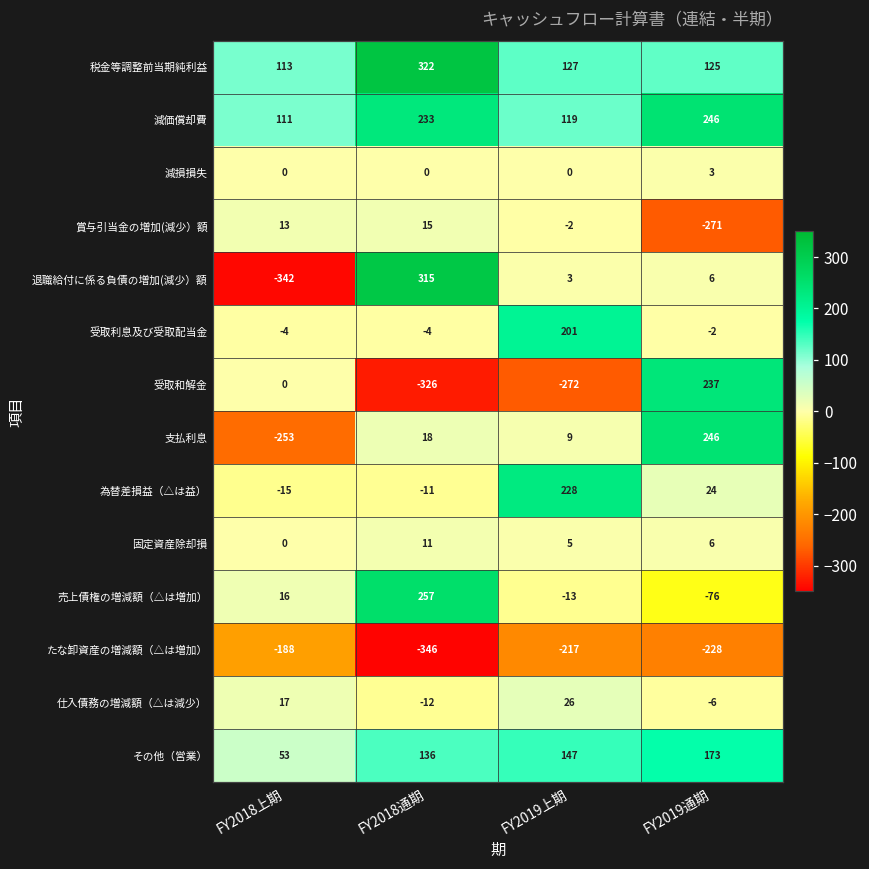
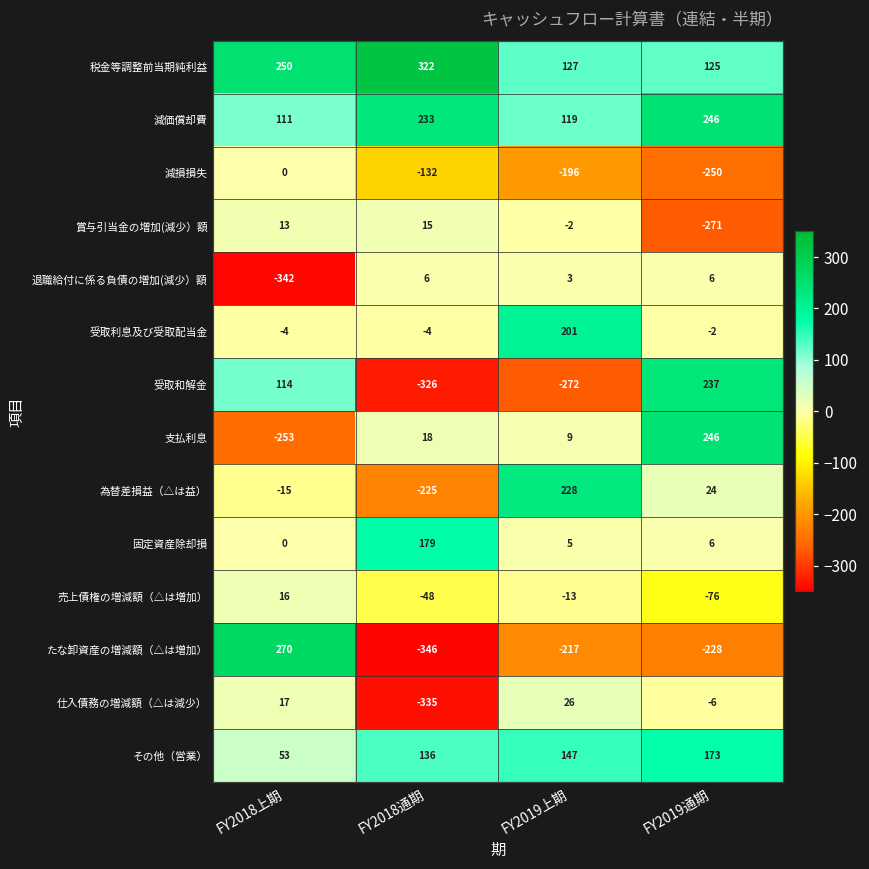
  {
    "税金等調整前当期純利益": {
-     "FY2018上期": 113,
+     "FY2018上期": 250,
      "FY2018通期": 322,
      "FY2019上期": 127,
      "FY2019通期": 125
    },
    "減価償却費": {
      "FY2018上期": 111,
      "FY2018通期": 233,
      "FY2019上期": 119,
      "FY2019通期": 246
    },
    "減損損失": {
      "FY2018上期": 0,
-     "FY2018通期": 0,
-     "FY2019上期": 0,
-     "FY2019通期": 3
+     "FY2018通期": -132,
+     "FY2019上期": -196,
+     "FY2019通期": -250
    },
    "賞与引当金の増加(減少）額": {
      "FY2018上期": 13,
      "FY2018通期": 15,
      "FY2019上期": -2,
      "FY2019通期": -271
    },
    "退職給付に係る負債の増加(減少）額": {
      "FY2018上期": -342,
-     "FY2018通期": 315,
+     "FY2018通期": 6,
      "FY2019上期": 3,
      "FY2019通期": 6
    },
    "受取利息及び受取配当金": {
      "FY2018上期": -4,
      "FY2018通期": -4,
      "FY2019上期": 201,
      "FY2019通期": -2
    },
    "受取和解金": {
-     "FY2018上期": 0,
+     "FY2018上期": 114,
      "FY2018通期": -326,
      "FY2019上期": -272,
      "FY2019通期": 237
    },
    "支払利息": {
      "FY2018上期": -253,
      "FY2018通期": 18,
      "FY2019上期": 9,
      "FY2019通期": 246
    },
    "為替差損益（△は益）": {
      "FY2018上期": -15,
-     "FY2018通期": -11,
+     "FY2018通期": -225,
      "FY2019上期": 228,
      "FY2019通期": 24
    },
    "固定資産除却損": {
      "FY2018上期": 0,
-     "FY2018通期": 11,
+     "FY2018通期": 179,
      "FY2019上期": 5,
      "FY2019通期": 6
    },
    "売上債権の増減額（△は増加）": {
      "FY2018上期": 16,
-     "FY2018通期": 257,
+     "FY2018通期": -48,
      "FY2019上期": -13,
      "FY2019通期": -76
    },
    "たな卸資産の増減額（△は増加）": {
-     "FY2018上期": -188,
+     "FY2018上期": 270,
      "FY2018通期": -346,
      "FY2019上期": -217,
      "FY2019通期": -228
    },
    "仕入債務の増減額（△は減少）": {
      "FY2018上期": 17,
-     "FY2018通期": -12,
+     "FY2018通期": -335,
      "FY2019上期": 26,
      "FY2019通期": -6
    },
    "その他（営業）": {
      "FY2018上期": 53,
      "FY2018通期": 136,
      "FY2019上期": 147,
      "FY2019通期": 173
    }
  }
